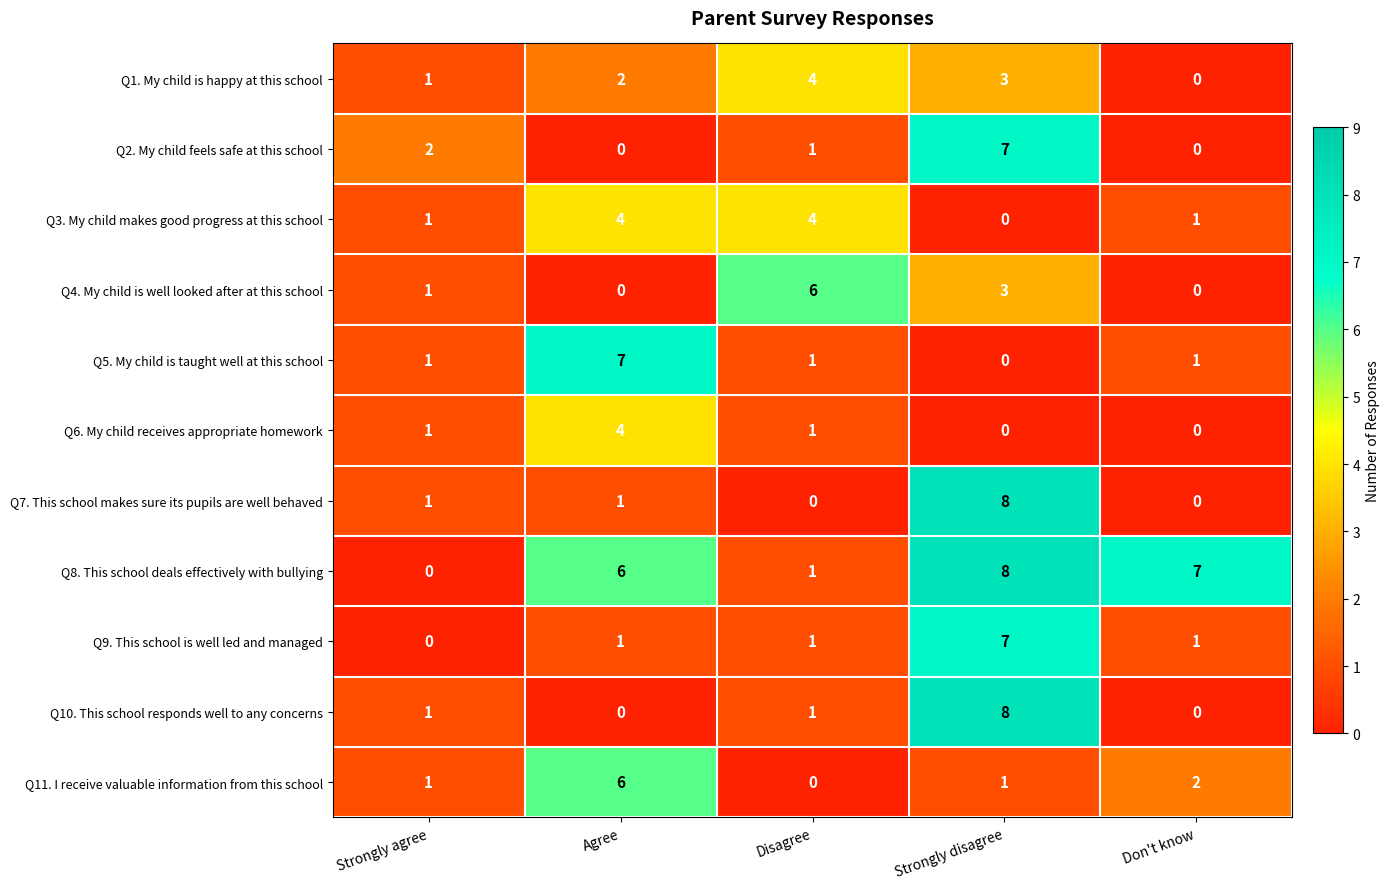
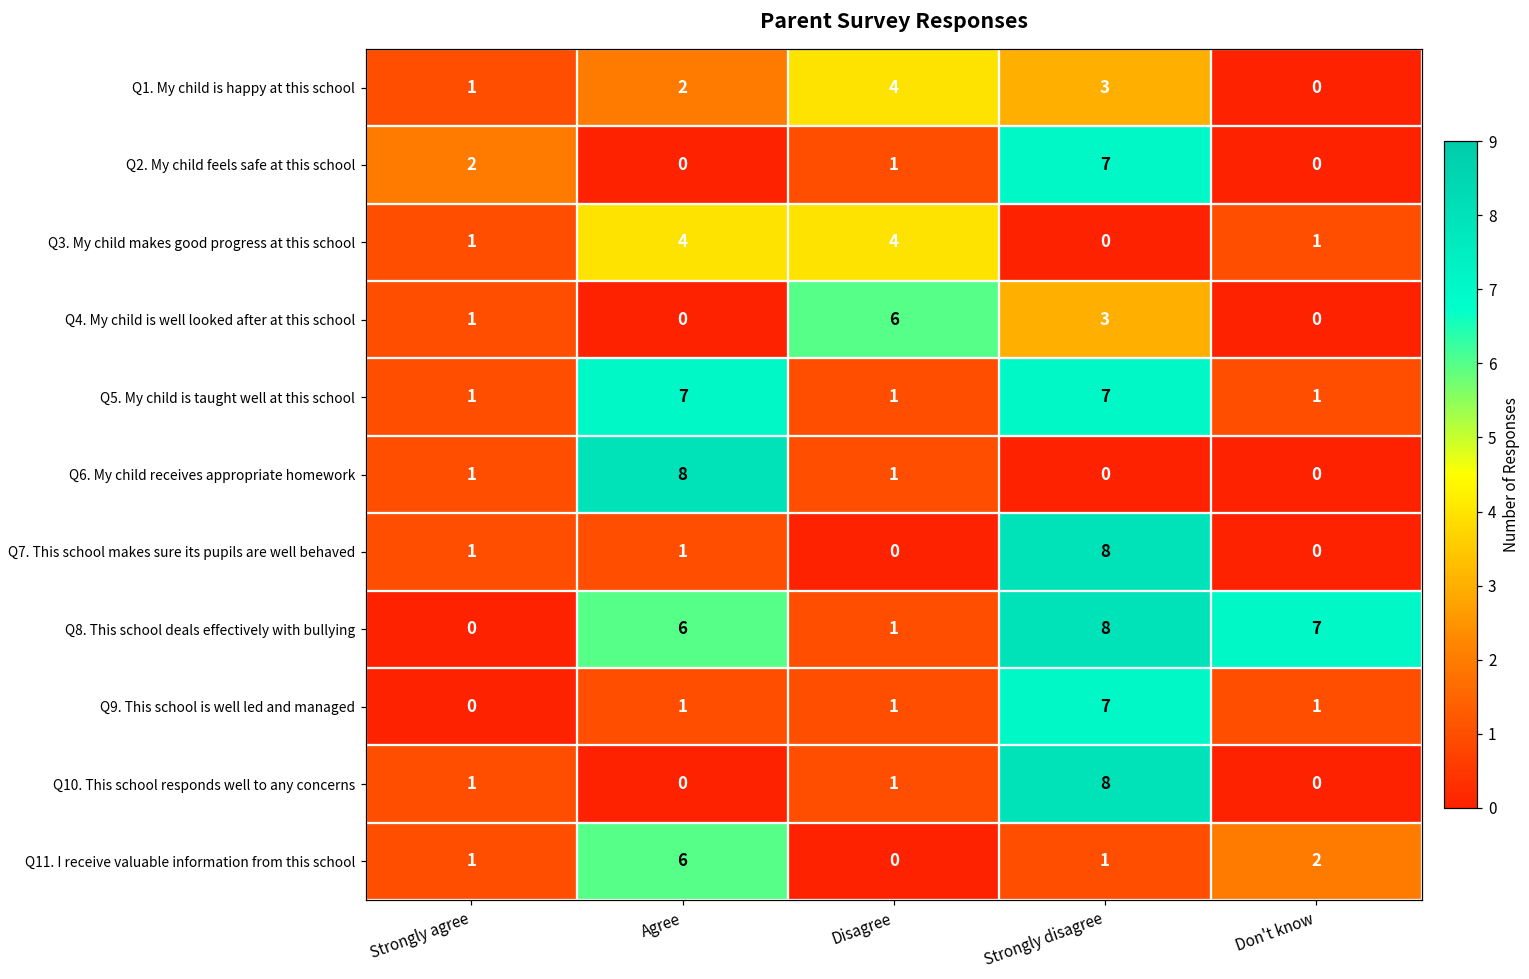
  {
    "Q1. My child is happy at this school": {
      "Strongly agree": 1,
      "Agree": 2,
      "Disagree": 4,
      "Strongly disagree": 3,
      "Don't know": 0
    },
    "Q2. My child feels safe at this school": {
      "Strongly agree": 2,
      "Agree": 0,
      "Disagree": 1,
      "Strongly disagree": 7,
      "Don't know": 0
    },
    "Q3. My child makes good progress at this school": {
      "Strongly agree": 1,
      "Agree": 4,
      "Disagree": 4,
      "Strongly disagree": 0,
      "Don't know": 1
    },
    "Q4. My child is well looked after at this school": {
      "Strongly agree": 1,
      "Agree": 0,
      "Disagree": 6,
      "Strongly disagree": 3,
      "Don't know": 0
    },
    "Q5. My child is taught well at this school": {
      "Strongly agree": 1,
      "Agree": 7,
      "Disagree": 1,
-     "Strongly disagree": 0,
+     "Strongly disagree": 7,
      "Don't know": 1
    },
    "Q6. My child receives appropriate homework": {
      "Strongly agree": 1,
-     "Agree": 4,
+     "Agree": 8,
      "Disagree": 1,
      "Strongly disagree": 0,
      "Don't know": 0
    },
    "Q7. This school makes sure its pupils are well behaved": {
      "Strongly agree": 1,
      "Agree": 1,
      "Disagree": 0,
      "Strongly disagree": 8,
      "Don't know": 0
    },
    "Q8. This school deals effectively with bullying": {
      "Strongly agree": 0,
      "Agree": 6,
      "Disagree": 1,
      "Strongly disagree": 8,
      "Don't know": 7
    },
    "Q9. This school is well led and managed": {
      "Strongly agree": 0,
      "Agree": 1,
      "Disagree": 1,
      "Strongly disagree": 7,
      "Don't know": 1
    },
    "Q10. This school responds well to any concerns": {
      "Strongly agree": 1,
      "Agree": 0,
      "Disagree": 1,
      "Strongly disagree": 8,
      "Don't know": 0
    },
    "Q11. I receive valuable information from this school": {
      "Strongly agree": 1,
      "Agree": 6,
      "Disagree": 0,
      "Strongly disagree": 1,
      "Don't know": 2
    }
  }
